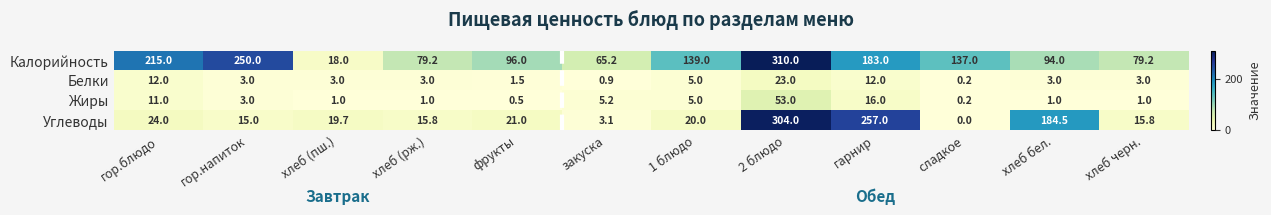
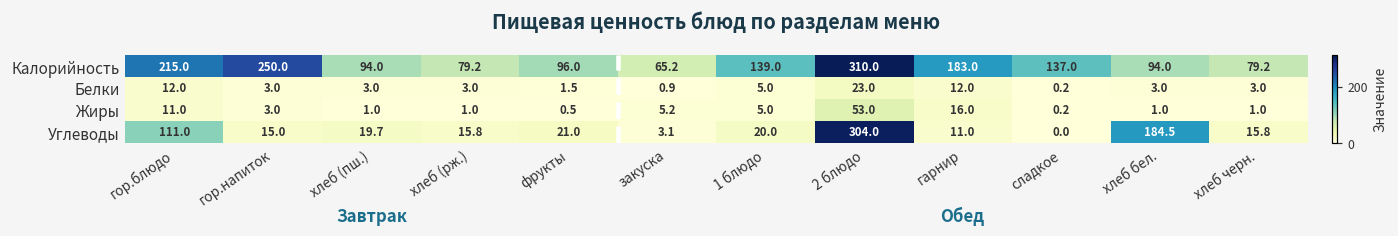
  {
    "Калорийность": {
      "гор.блюдо": 215.0,
      "гор.напиток": 250.0,
-     "хлеб (пш.)": 18.0,
+     "хлеб (пш.)": 94.0,
      "хлеб (рж.)": 79.2,
      "фрукты": 96.0,
      "закуска": 65.2,
      "1 блюдо": 139.0,
      "2 блюдо": 310.0,
      "гарнир": 183.0,
      "сладкое": 137.0,
      "хлеб бел.": 94.0,
      "хлеб черн.": 79.2
    },
    "Белки": {
      "гор.блюдо": 12.0,
      "гор.напиток": 3.0,
      "хлеб (пш.)": 3.0,
      "хлеб (рж.)": 3.0,
      "фрукты": 1.5,
      "закуска": 0.9,
      "1 блюдо": 5.0,
      "2 блюдо": 23.0,
      "гарнир": 12.0,
      "сладкое": 0.2,
      "хлеб бел.": 3.0,
      "хлеб черн.": 3.0
    },
    "Жиры": {
      "гор.блюдо": 11.0,
      "гор.напиток": 3.0,
      "хлеб (пш.)": 1.0,
      "хлеб (рж.)": 1.0,
      "фрукты": 0.5,
      "закуска": 5.2,
      "1 блюдо": 5.0,
      "2 блюдо": 53.0,
      "гарнир": 16.0,
      "сладкое": 0.2,
      "хлеб бел.": 1.0,
      "хлеб черн.": 1.0
    },
    "Углеводы": {
-     "гор.блюдо": 24.0,
+     "гор.блюдо": 111.0,
      "гор.напиток": 15.0,
      "хлеб (пш.)": 19.7,
      "хлеб (рж.)": 15.8,
      "фрукты": 21.0,
      "закуска": 3.1,
      "1 блюдо": 20.0,
      "2 блюдо": 304.0,
-     "гарнир": 257.0,
+     "гарнир": 11.0,
      "сладкое": 0.0,
      "хлеб бел.": 184.5,
      "хлеб черн.": 15.8
    }
  }
